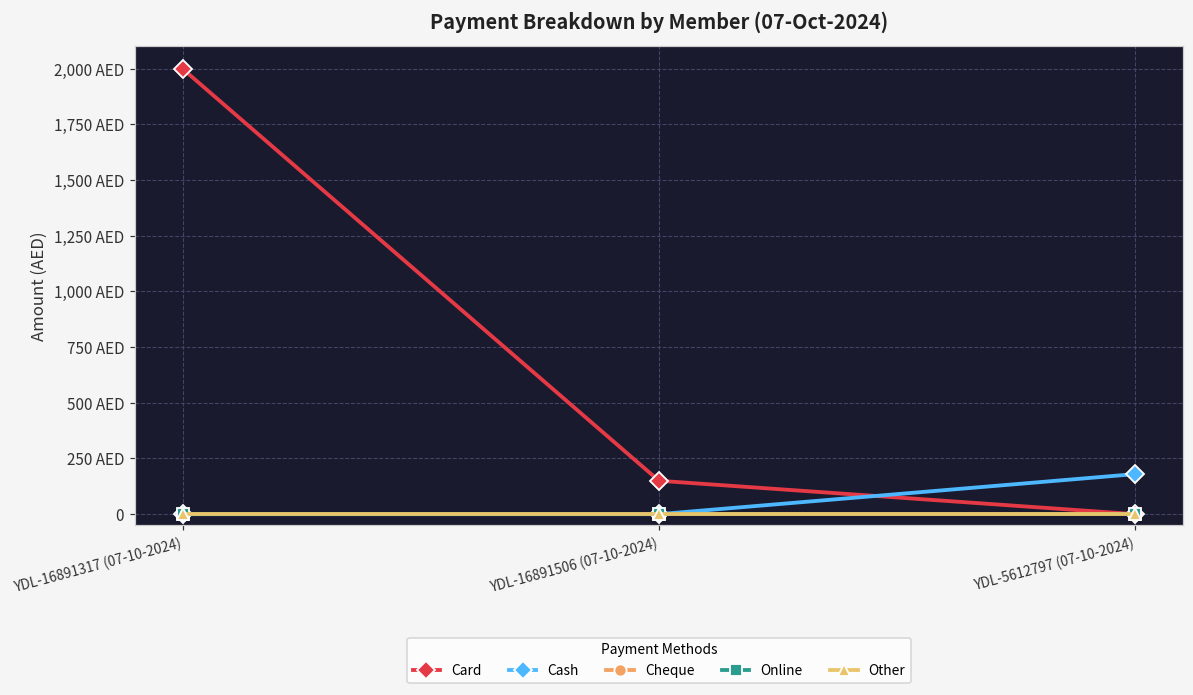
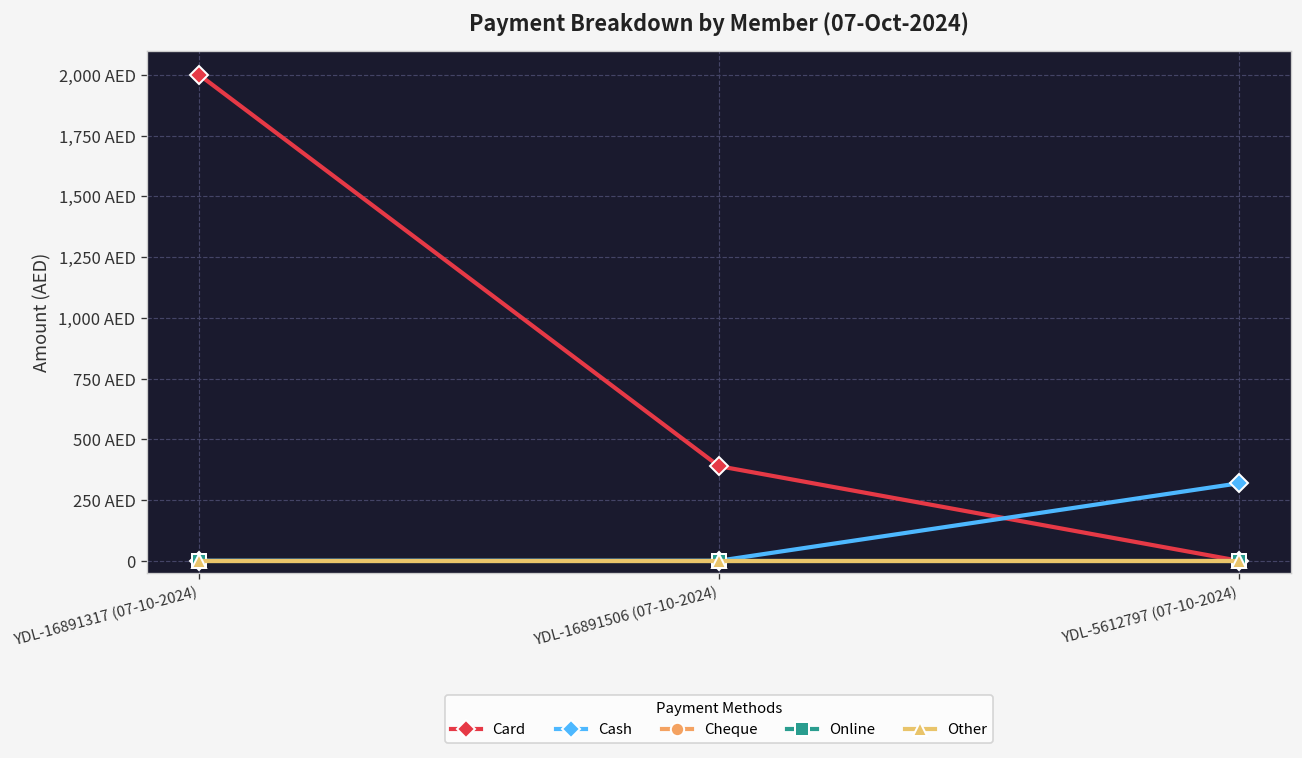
  {
    "Card": {
      "YDL-16891317 (07-10-2024)": "2,000 AED",
-     "YDL-16891506 (07-10-2024)": "150 AED"
+     "YDL-16891506 (07-10-2024)": "390 AED"
    },
    "Cash": {
-     "YDL-5612797 (07-10-2024)": "180 AED"
+     "YDL-5612797 (07-10-2024)": "320 AED"
    }
  }
